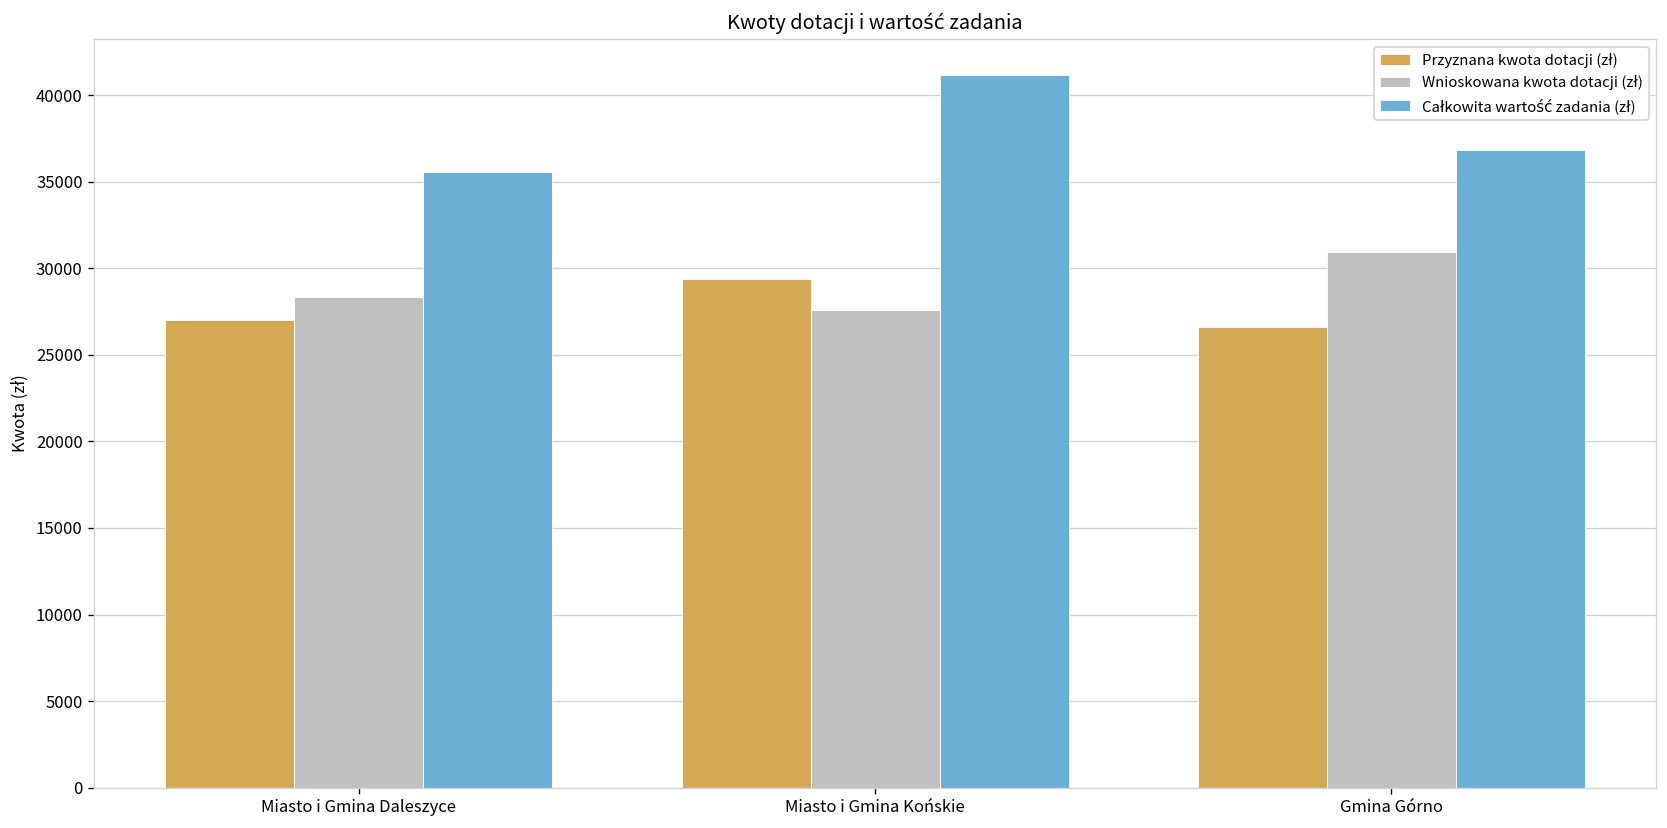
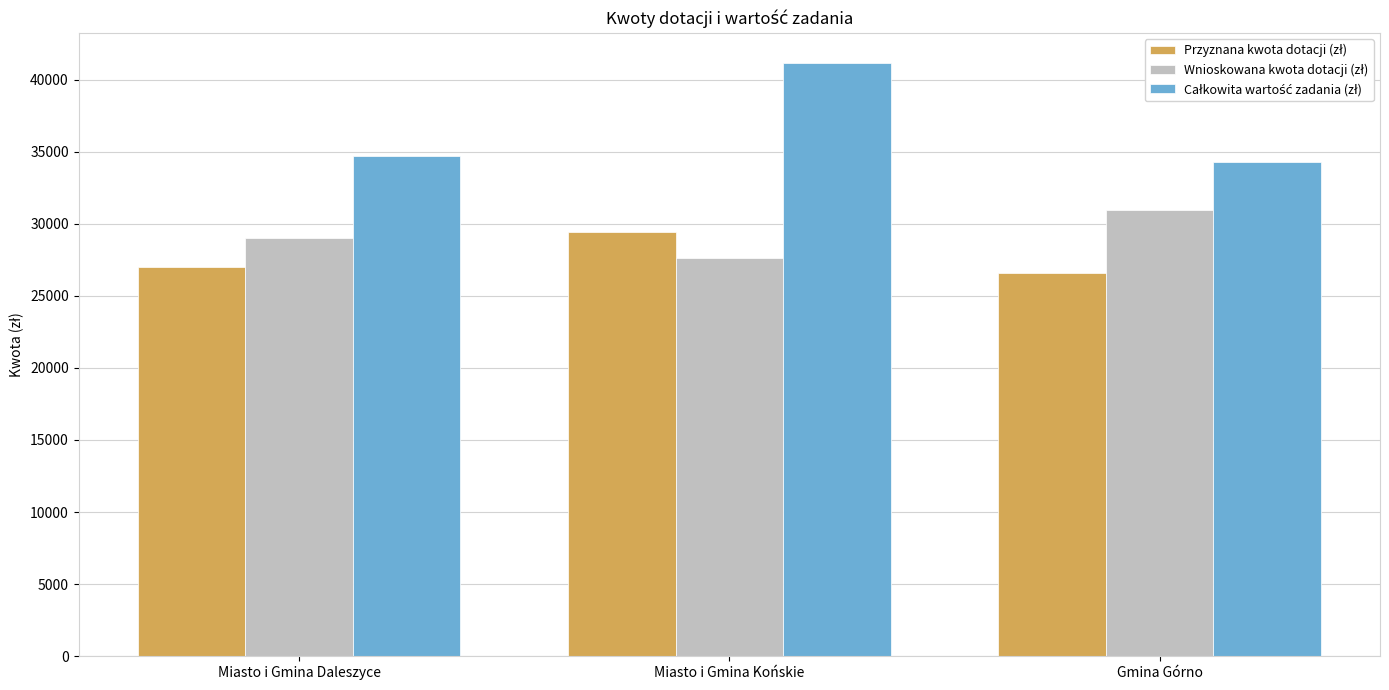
  {
    "Przyznana kwota dotacji (zł)": {
      "Miasto i Gmina Daleszyce": 27000,
      "Miasto i Gmina Końskie": 29400,
      "Gmina Górno": 26600
    },
    "Wnioskowana kwota dotacji (zł)": {
-     "Miasto i Gmina Daleszyce": 28400,
+     "Miasto i Gmina Daleszyce": 29000,
      "Miasto i Gmina Końskie": 27600,
      "Gmina Górno": 30900
    },
    "Całkowita wartość zadania (zł)": {
-     "Miasto i Gmina Daleszyce": 35600,
+     "Miasto i Gmina Daleszyce": 34700,
      "Miasto i Gmina Końskie": 41200,
-     "Gmina Górno": 36900
+     "Gmina Górno": 34300
    }
  }
